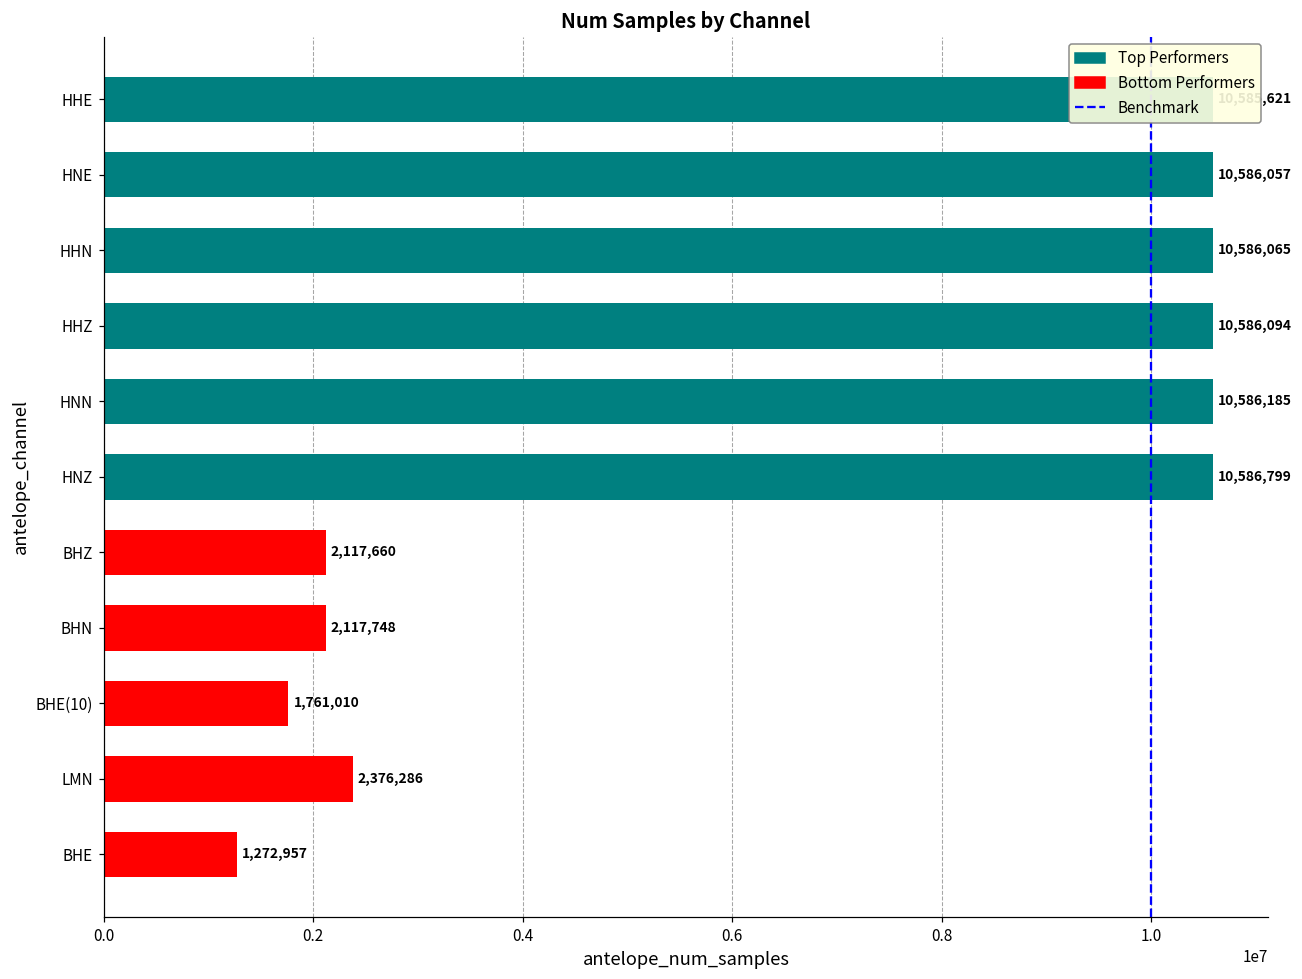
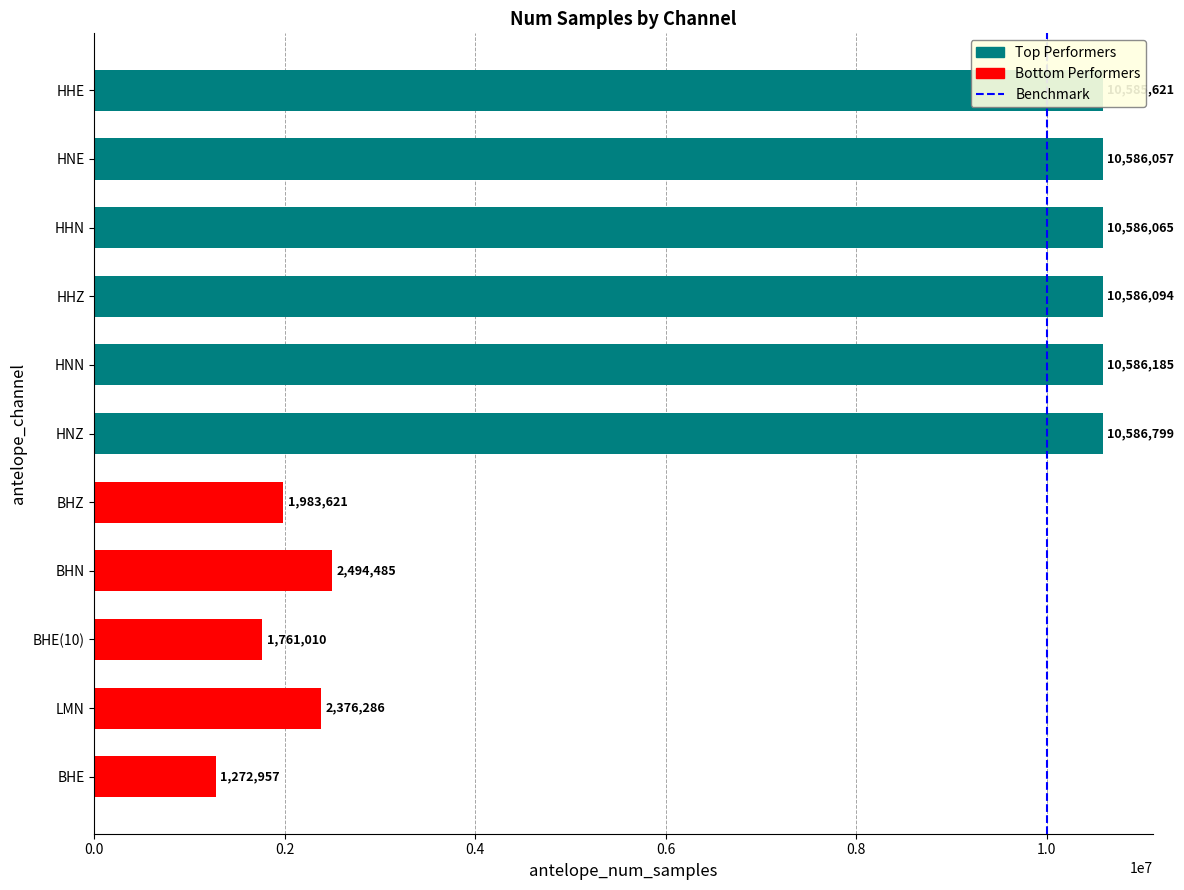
  {
    "HNE": "10,586,057",
    "HHN": "10,586,065",
    "HHZ": "10,586,094",
    "HNN": "10,586,185",
    "HNZ": "10,586,799",
-   "BHZ": "2,117,660",
-   "BHN": "2,117,748",
+   "BHZ": "1,983,621",
+   "BHN": "2,494,485",
    "BHE(10)": "1,761,010",
    "LMN": "2,376,286",
    "BHE": "1,272,957"
  }
